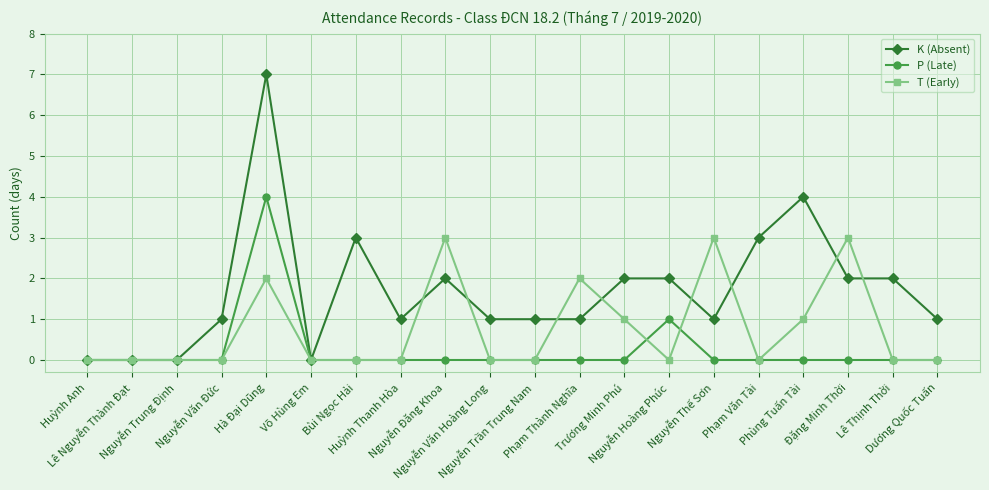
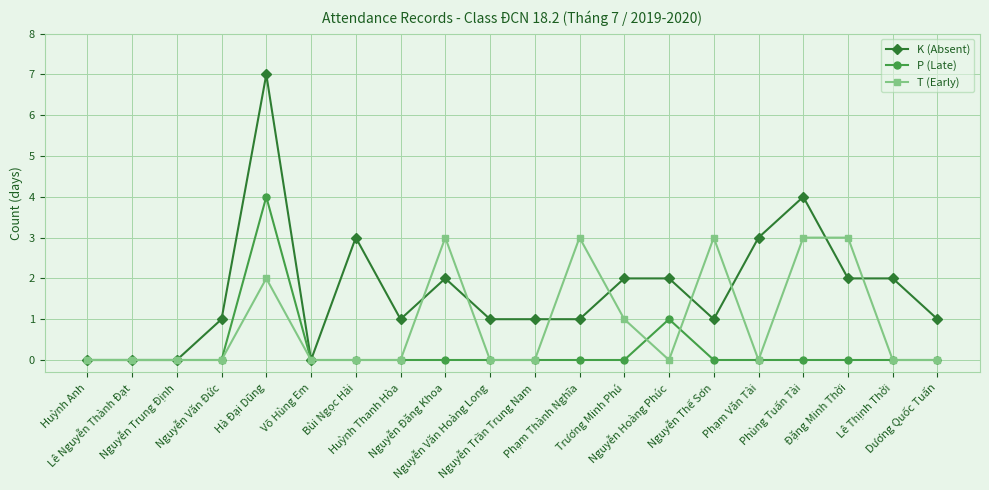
  {
    "T (Early)": {
      "Hà Đại Dũng": 2,
      "Nguyễn Đăng Khoa": 3,
-     "Phạm Thành Nghĩa": 2,
+     "Phạm Thành Nghĩa": 3,
      "Trương Minh Phú": 1,
      "Nguyễn Hoàng Phúc": 0,
      "Nguyễn Thế Sơn": 3,
-     "Phùng Tuấn Tài": 1,
+     "Phùng Tuấn Tài": 3,
      "Đặng Minh Thời": 3
    }
  }
